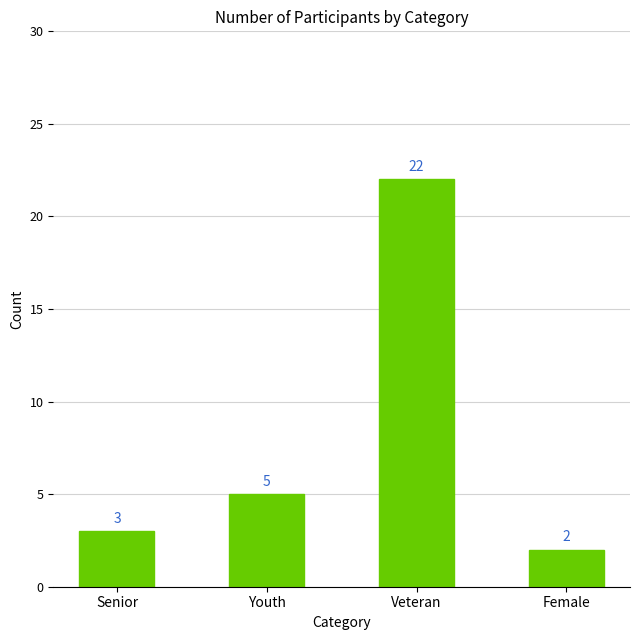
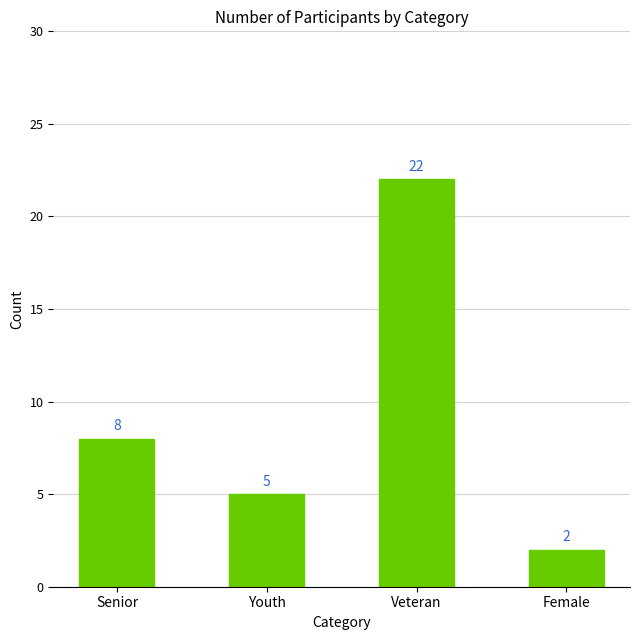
  {
-   "Senior": 3,
+   "Senior": 8,
    "Youth": 5,
    "Veteran": 22,
    "Female": 2
  }
